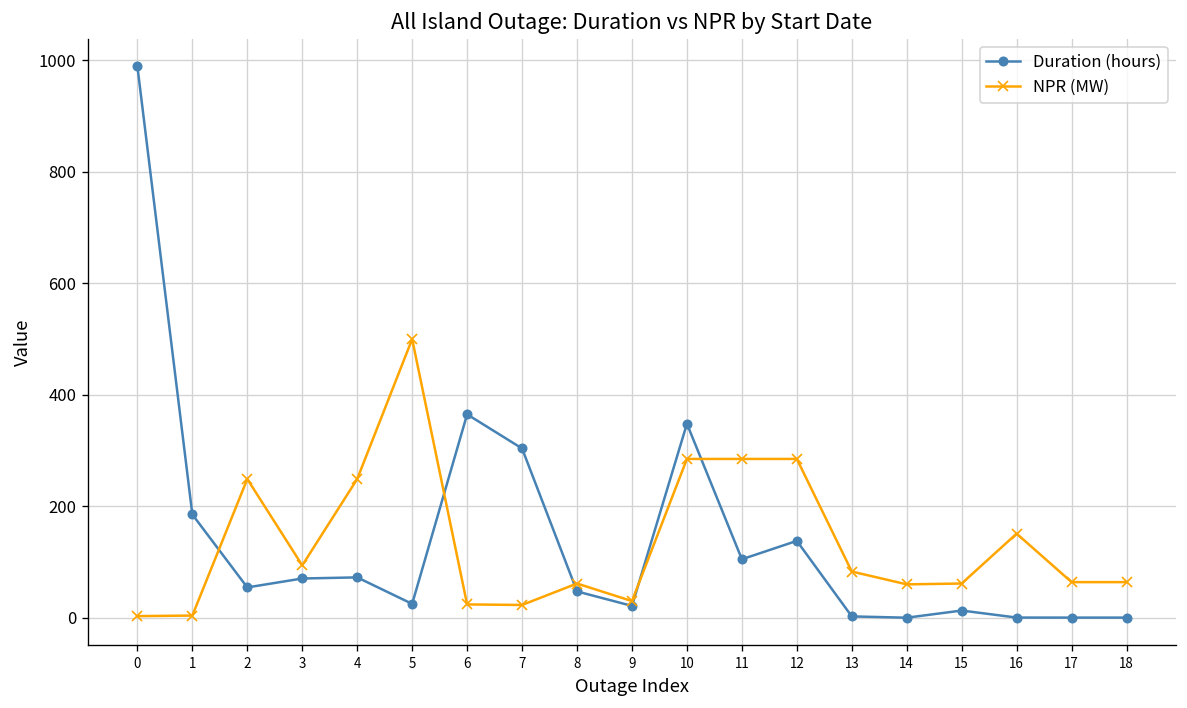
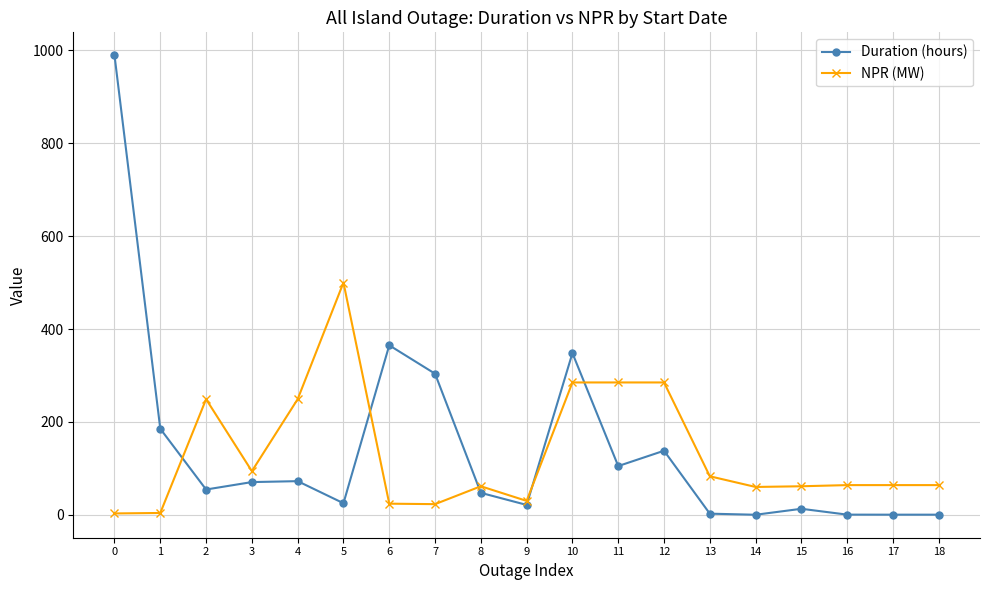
  {
    "Duration (hours)": {
      "0": 990,
      "1": 190,
      "2": 50,
      "3": 70,
      "4": 70,
      "5": 20,
      "6": 370,
      "7": 300,
      "8": 50,
      "9": 20,
      "10": 350,
      "11": 110,
      "12": 140,
      "13": 0,
      "14": 0,
      "15": 10,
      "16": 0,
      "17": 0,
      "18": 0
    },
    "NPR (MW)": {
      "0": 0,
      "1": 0,
      "2": 250,
      "3": 90,
      "4": 250,
      "5": 500,
      "6": 20,
      "7": 20,
      "8": 60,
      "9": 30,
      "10": 290,
      "11": 290,
      "12": 290,
      "13": 80,
      "14": 60,
      "15": 60,
-     "16": 150,
+     "16": 60,
      "17": 60,
      "18": 60
    }
  }
